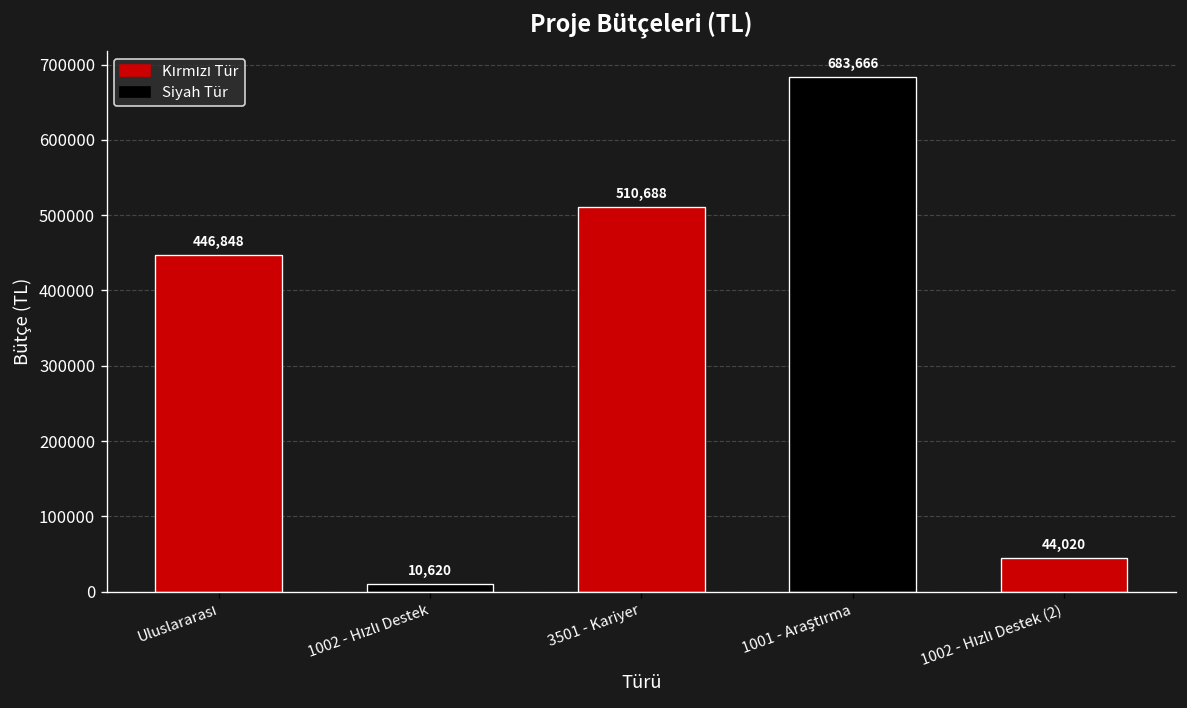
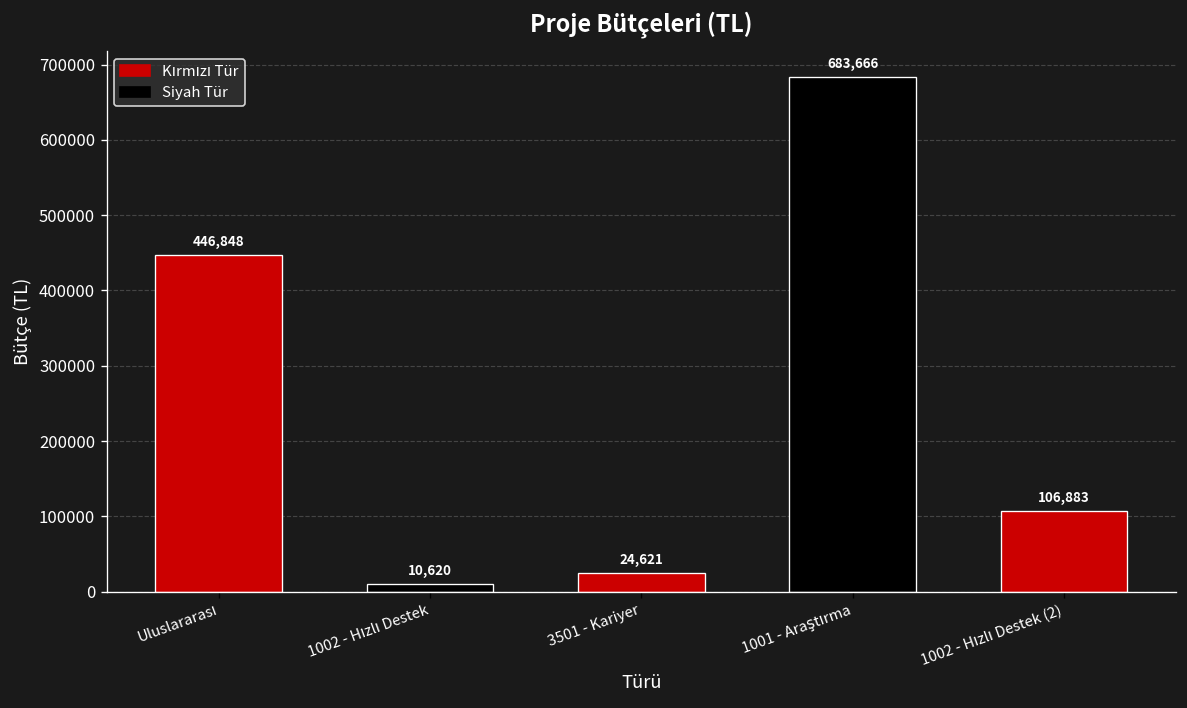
  {
    "Uluslararası": "446,848",
    "1002 - Hızlı Destek": "10,620",
-   "3501 - Kariyer": "510,688",
+   "3501 - Kariyer": "24,621",
    "1001 - Araştırma": "683,666",
-   "1002 - Hızlı Destek (2)": "44,020"
+   "1002 - Hızlı Destek (2)": "106,883"
  }
